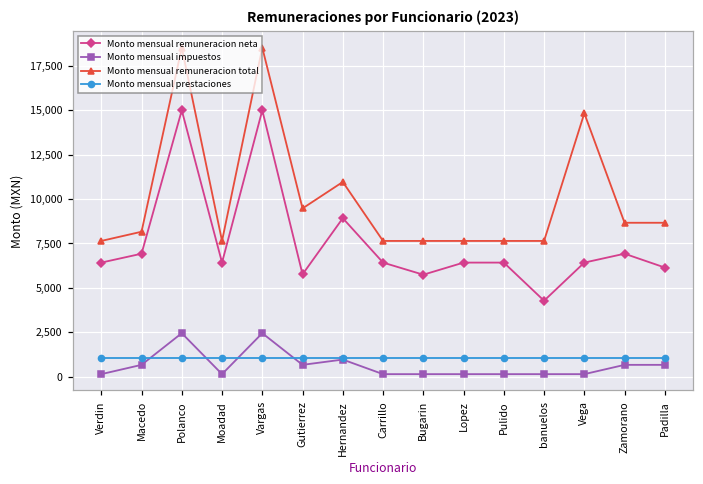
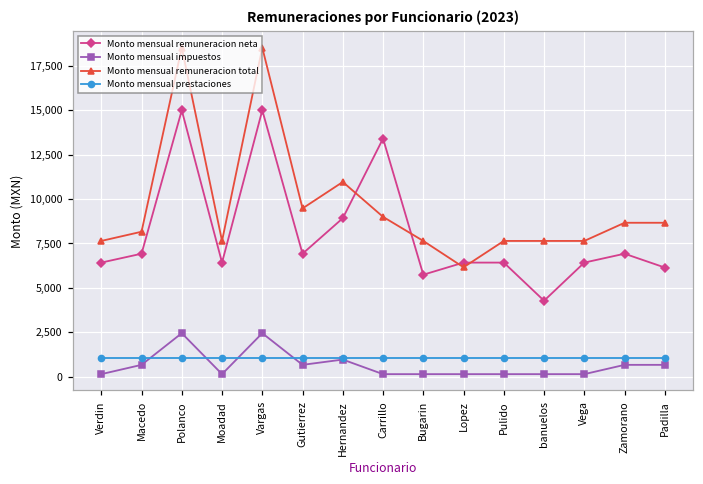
  {
    "Monto mensual remuneracion neta": {
      "Verdin": "6,400",
      "Macedo": "6,900",
      "Polanco": "15,000",
      "Moadad": "6,400",
      "Vargas": "15,000",
-     "Gutierrez": "5,800",
+     "Gutierrez": "6,900",
      "Hernandez": "8,900",
-     "Carrillo": "6,400",
+     "Carrillo": "13,400",
      "Bugarin": "5,700",
      "Lopez": "6,400",
      "Pulido": "6,400",
      "banuelos": "4,300",
      "Vega": "6,400",
      "Zamorano": "6,900",
      "Padilla": "6,100"
    },
    "Monto mensual impuestos": {
      "Verdin": "100",
      "Macedo": "700",
      "Polanco": "2,500",
      "Moadad": "100",
      "Vargas": "2,500",
      "Gutierrez": "700",
      "Carrillo": "100",
      "Bugarin": "100",
      "Lopez": "100",
      "Pulido": "100",
      "banuelos": "100",
      "Vega": "100",
      "Zamorano": "700",
      "Padilla": "700"
    },
    "Monto mensual remuneracion total": {
      "Verdin": "7,600",
      "Macedo": "8,200",
      "Moadad": "7,600",
      "Vargas": "18,500",
      "Gutierrez": "9,500",
      "Hernandez": "11,000",
-     "Carrillo": "7,600",
+     "Carrillo": "9,000",
      "Bugarin": "7,600",
-     "Lopez": "7,600",
+     "Lopez": "6,200",
      "Pulido": "7,600",
      "banuelos": "7,600",
-     "Vega": "14,800",
+     "Vega": "7,600",
      "Zamorano": "8,700",
      "Padilla": "8,700"
    },
    "Monto mensual prestaciones": {
      "Verdin": "1,100",
      "Macedo": "1,100",
      "Polanco": "1,100",
      "Moadad": "1,100",
      "Vargas": "1,100",
      "Gutierrez": "1,100",
      "Carrillo": "1,100",
      "Bugarin": "1,100",
      "Lopez": "1,100",
      "Pulido": "1,100",
      "banuelos": "1,100",
      "Vega": "1,100",
      "Zamorano": "1,100",
      "Padilla": "1,100"
    }
  }
